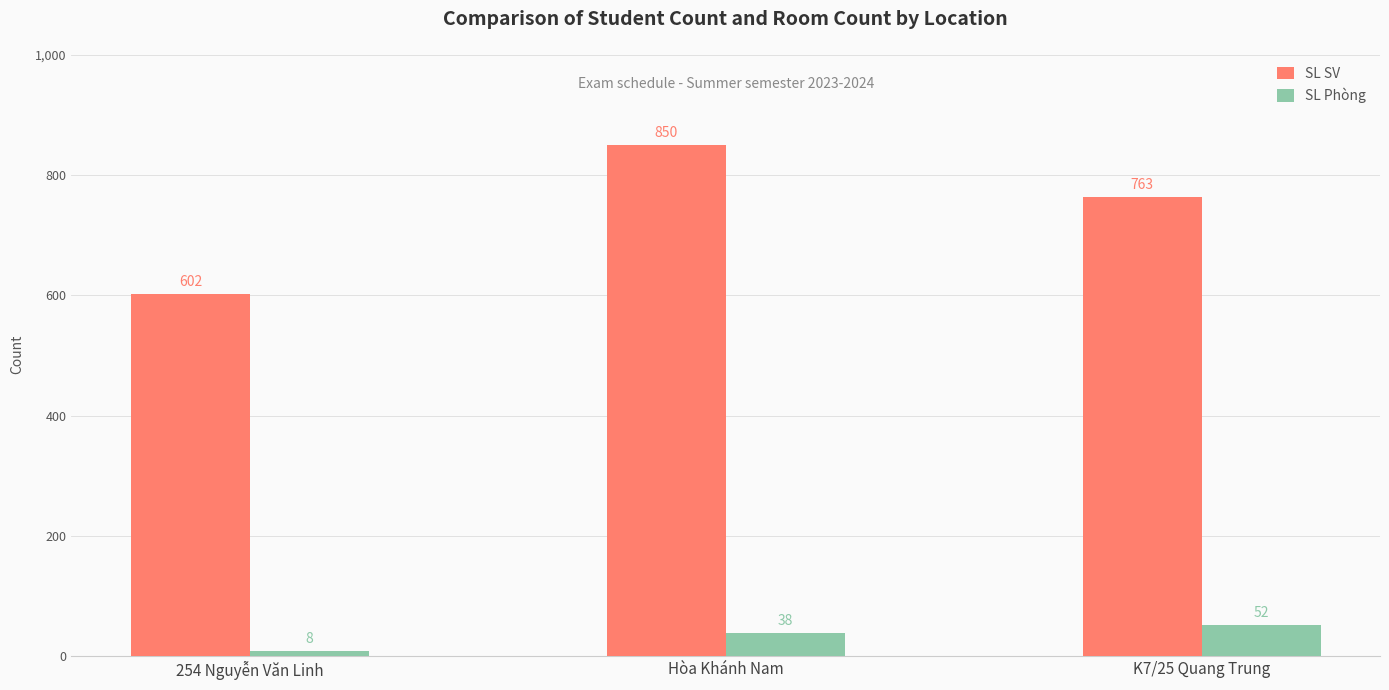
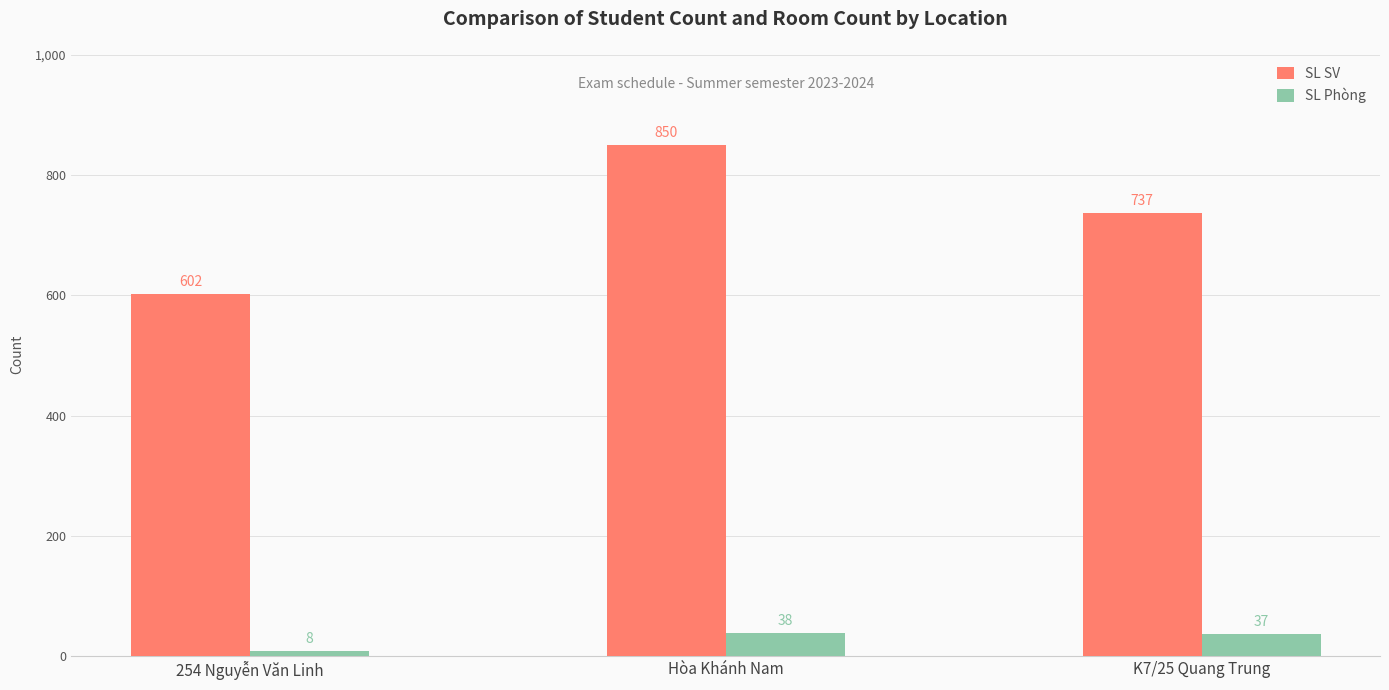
  {
    "SL SV": {
      "254 Nguyễn Văn Linh": 602,
      "Hòa Khánh Nam": 850,
-     "K7/25 Quang Trung": 763
+     "K7/25 Quang Trung": 737
    },
    "SL Phòng": {
      "254 Nguyễn Văn Linh": 8,
      "Hòa Khánh Nam": 38,
-     "K7/25 Quang Trung": 52
+     "K7/25 Quang Trung": 37
    }
  }
